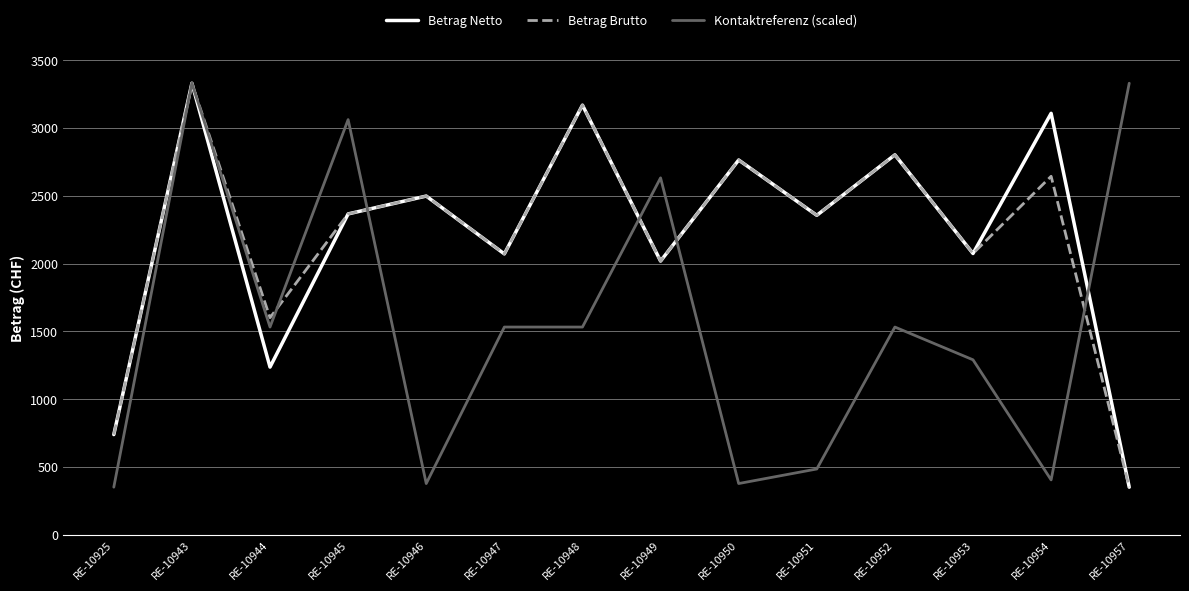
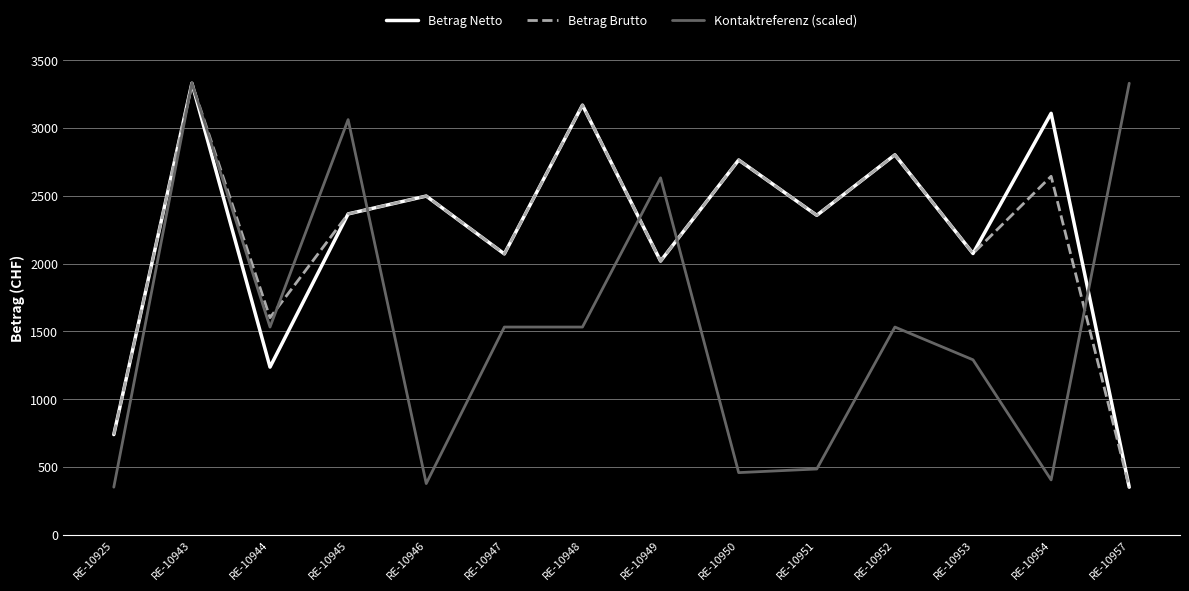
  {
    "Betrag Netto": {
      "RE-10944": 1240,
      "RE-10954": 3110
    },
    "Betrag Brutto": {
      "RE-10944": 1600,
      "RE-10954": 2640
    },
    "Kontaktreferenz (scaled)": {
      "RE-10925": 350,
      "RE-10944": 1530,
      "RE-10945": 3060,
      "RE-10946": 380,
      "RE-10947": 1530,
      "RE-10948": 1530,
      "RE-10949": 2630,
-     "RE-10950": 380,
+     "RE-10950": 460,
      "RE-10951": 490,
      "RE-10952": 1530,
      "RE-10953": 1290,
      "RE-10954": 400,
      "RE-10957": 3330
    }
  }
